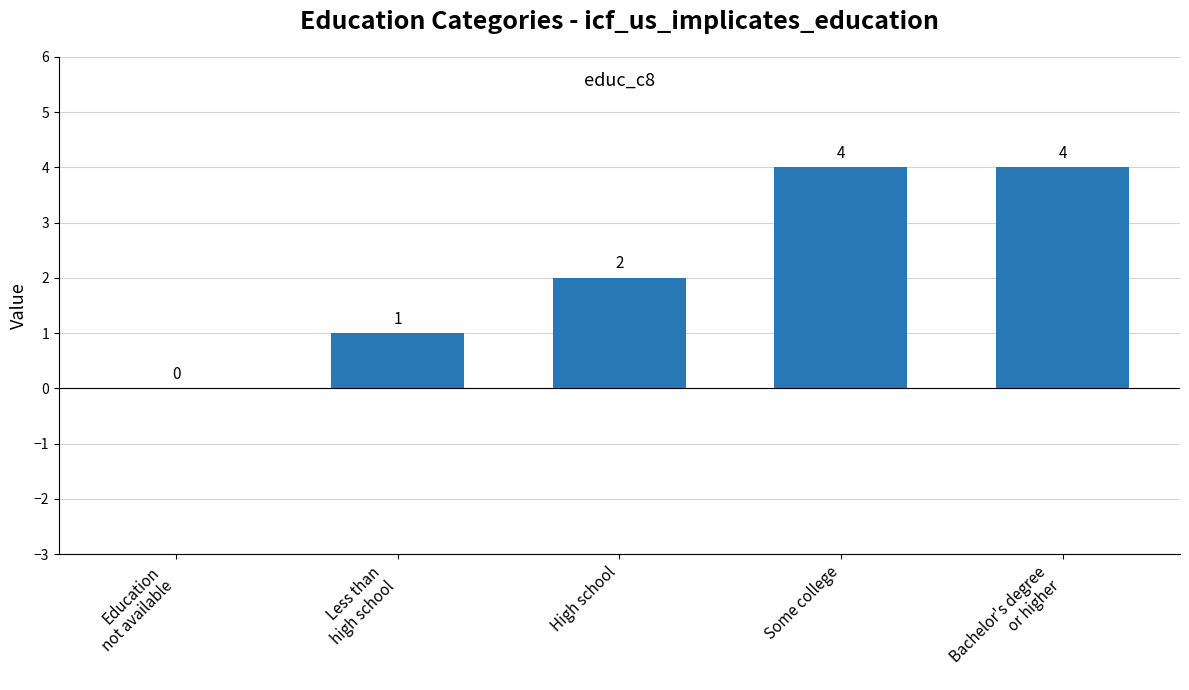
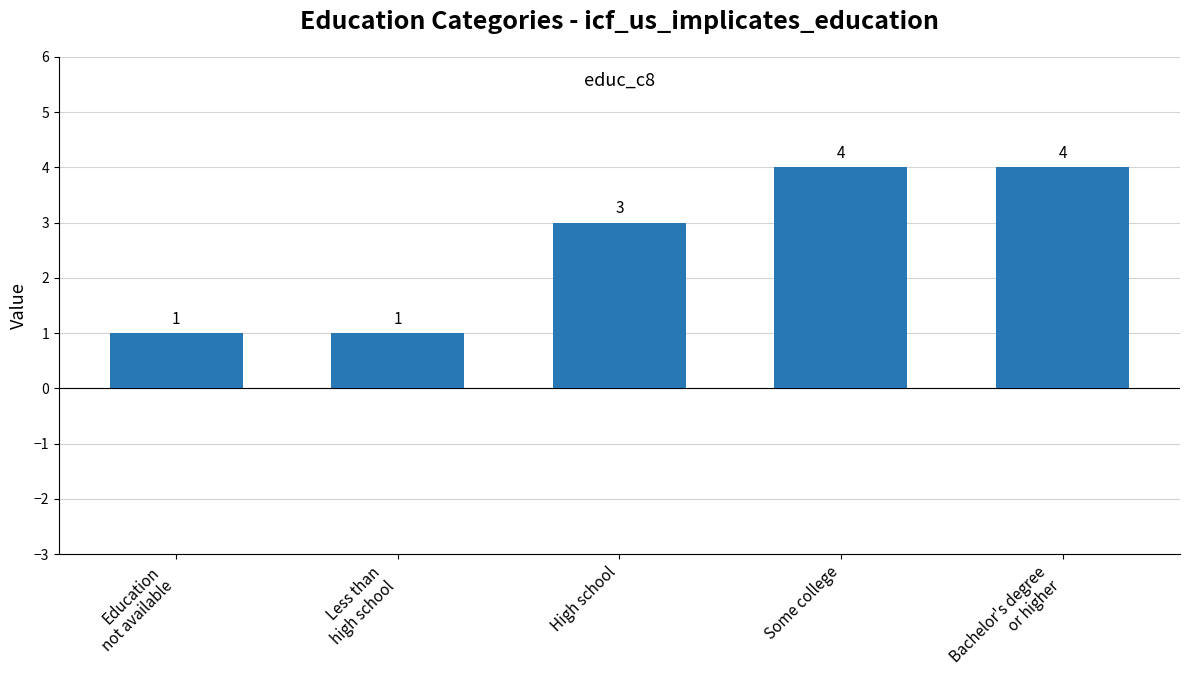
  {
-   "Education not available": 0,
+   "Education not available": 1,
    "Less than high school": 1,
-   "High school": 2,
+   "High school": 3,
    "Some college": 4,
    "Bachelor's degree or higher": 4
  }
